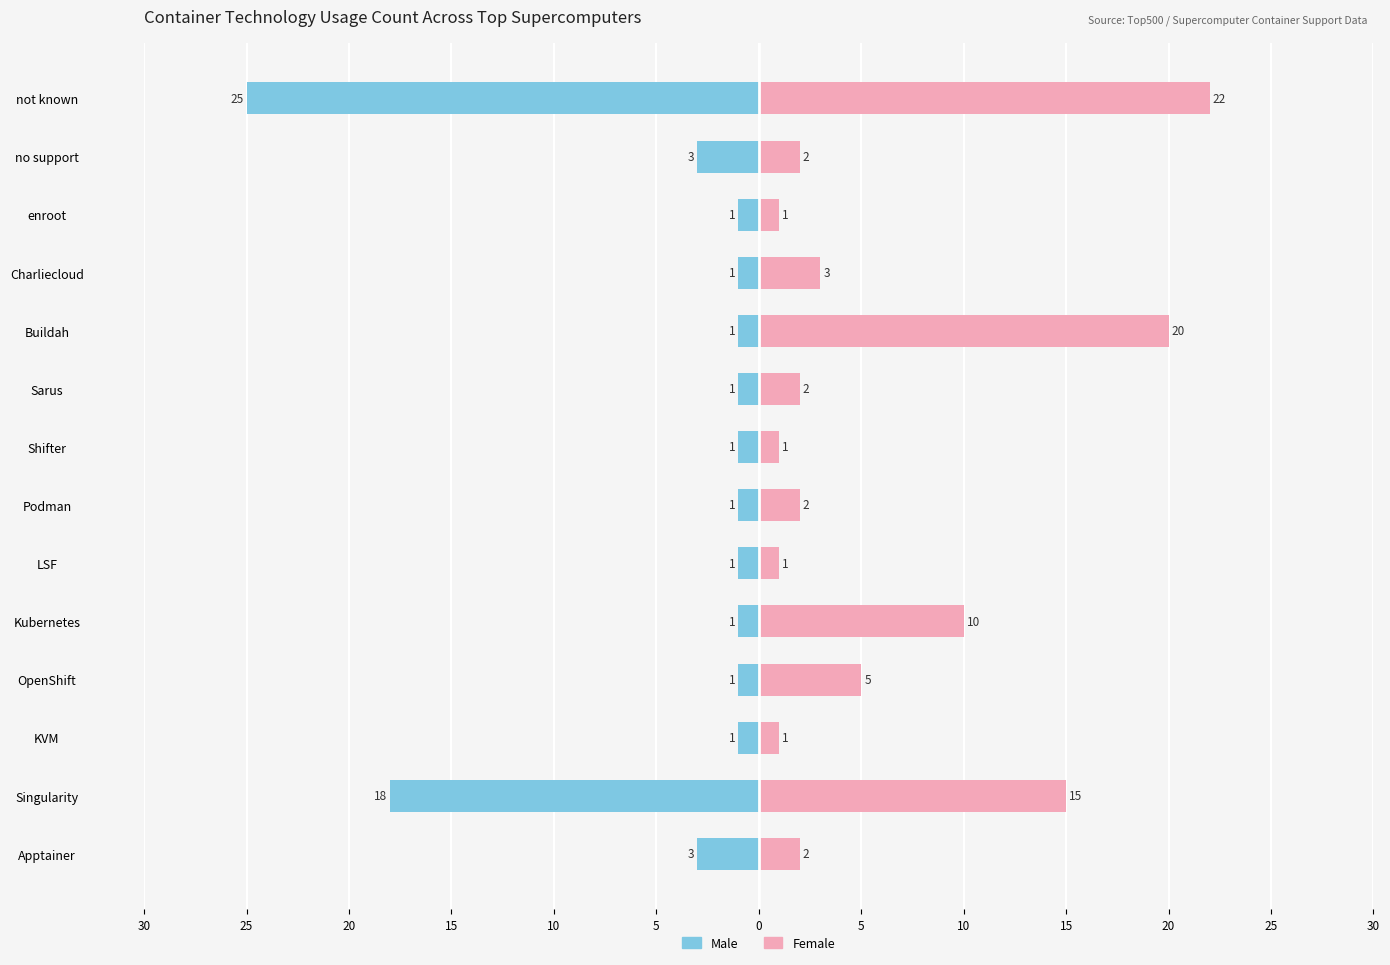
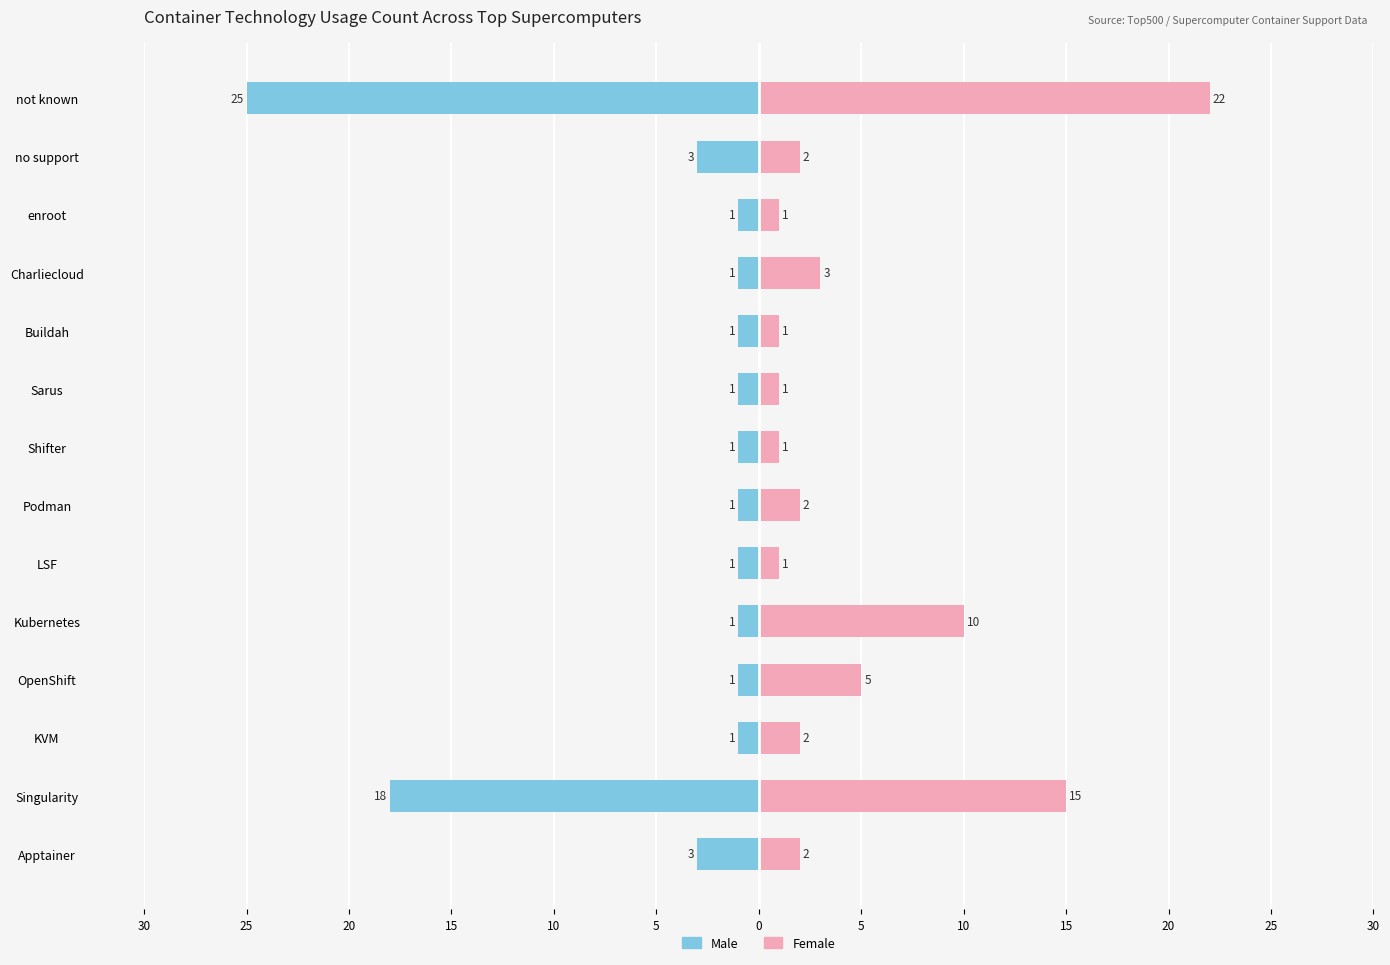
  {
    "Female": {
      "not known": 22,
      "no support": 2,
      "enroot": 1,
      "Charliecloud": 3,
-     "Buildah": 20,
-     "Sarus": 2,
+     "Buildah": 1,
+     "Sarus": 1,
      "Shifter": 1,
      "Podman": 2,
      "LSF": 1,
      "Kubernetes": 10,
      "OpenShift": 5,
-     "KVM": 1,
+     "KVM": 2,
      "Singularity": 15,
      "Apptainer": 2
    }
  }
